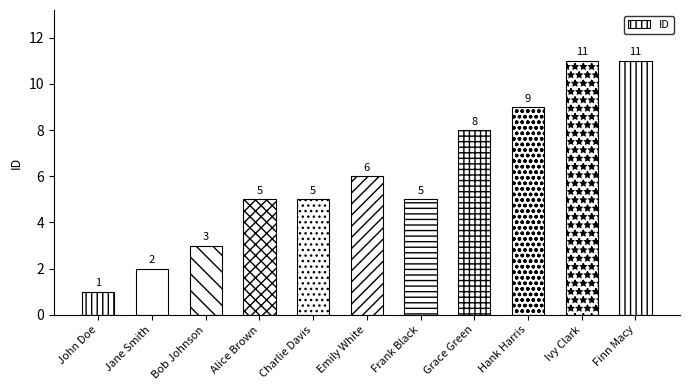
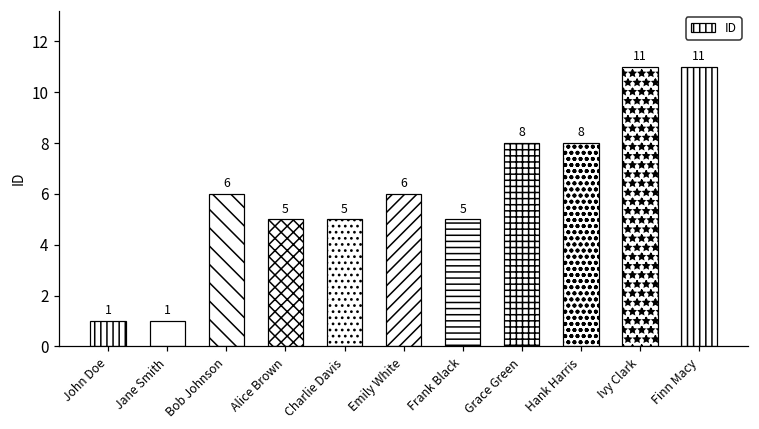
  {
    "John Doe": 1,
-   "Jane Smith": 2,
-   "Bob Johnson": 3,
+   "Jane Smith": 1,
+   "Bob Johnson": 6,
    "Alice Brown": 5,
    "Charlie Davis": 5,
    "Emily White": 6,
    "Frank Black": 5,
    "Grace Green": 8,
-   "Hank Harris": 9,
+   "Hank Harris": 8,
    "Ivy Clark": 11,
    "Finn Macy": 11
  }
